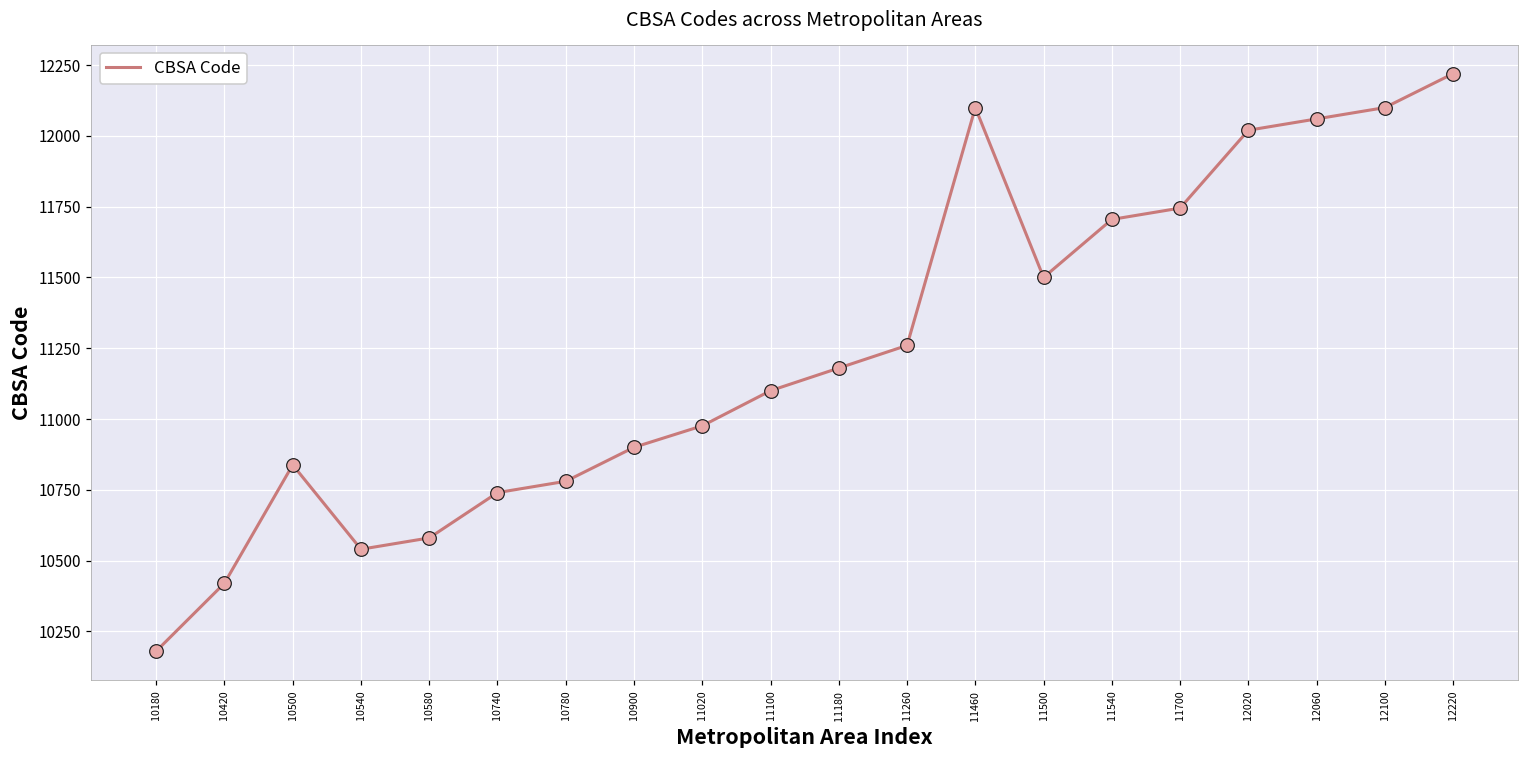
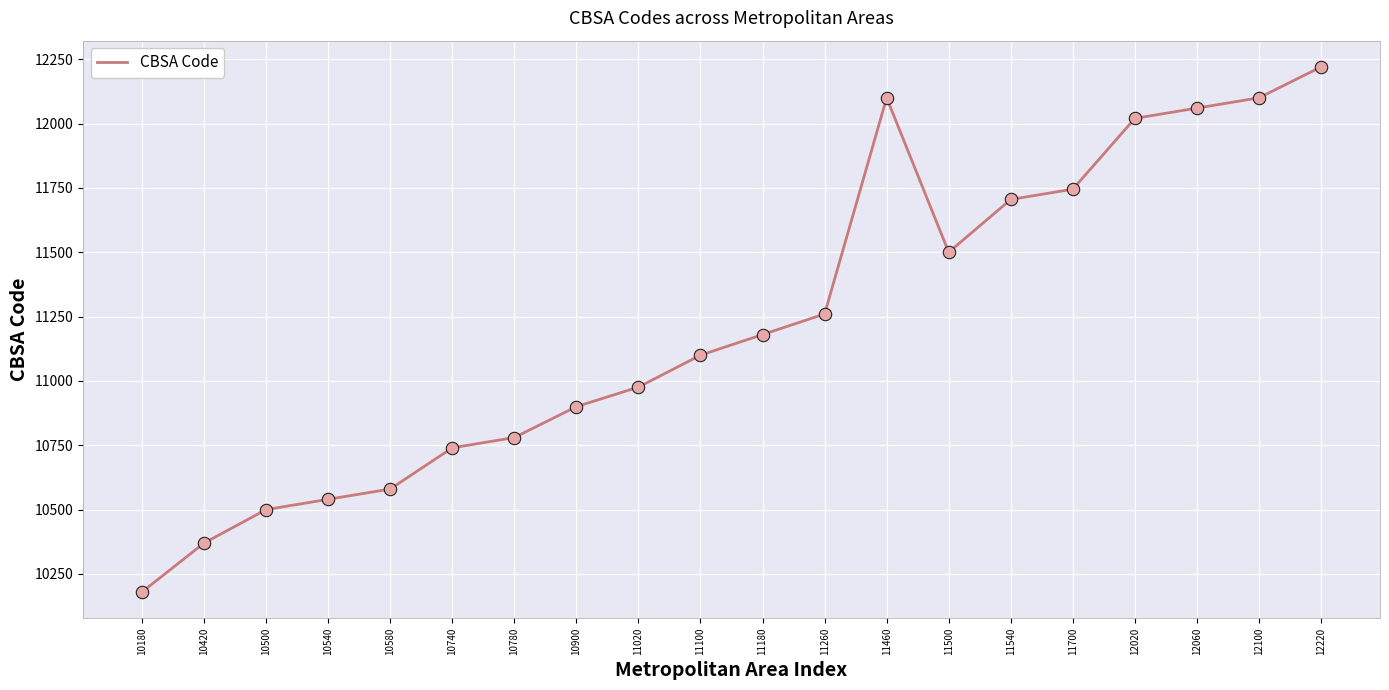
  {
    "10180": 10180,
-   "10420": 10420,
-   "10500": 10840,
+   "10420": 10370,
+   "10500": 10500,
    "10540": 10540,
    "10580": 10580,
    "10740": 10740,
    "10780": 10780,
    "10900": 10900,
    "11020": 10980,
    "11100": 11100,
    "11180": 11180,
    "11260": 11260,
    "11460": 12100,
    "11500": 11500,
    "11540": 11710,
    "11700": 11750,
    "12020": 12020,
    "12060": 12060,
    "12100": 12100,
    "12220": 12220
  }
